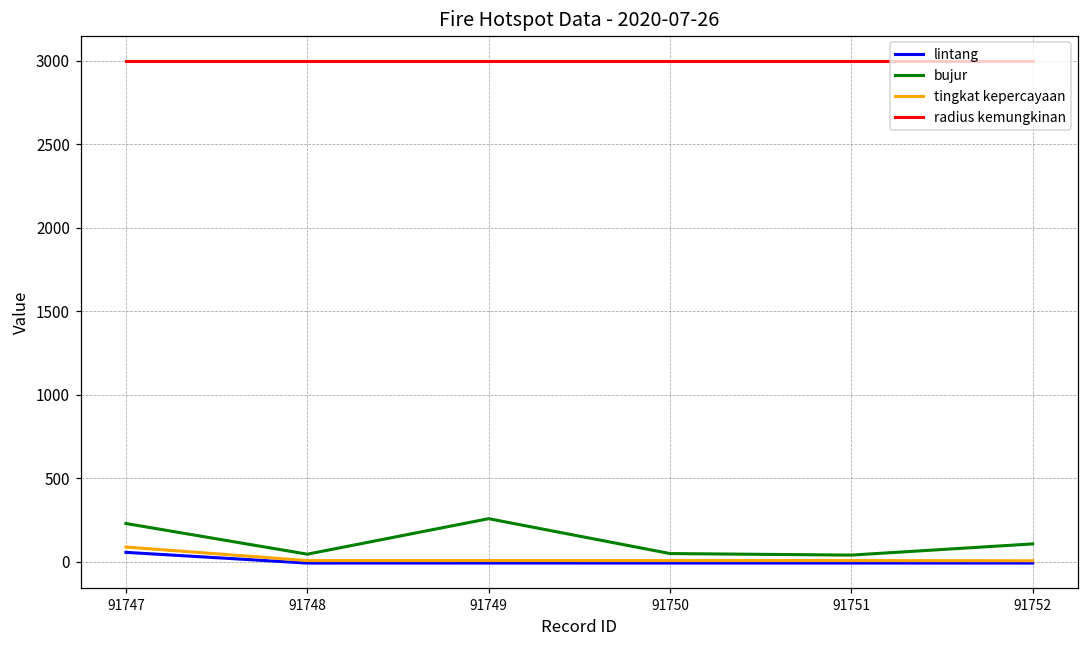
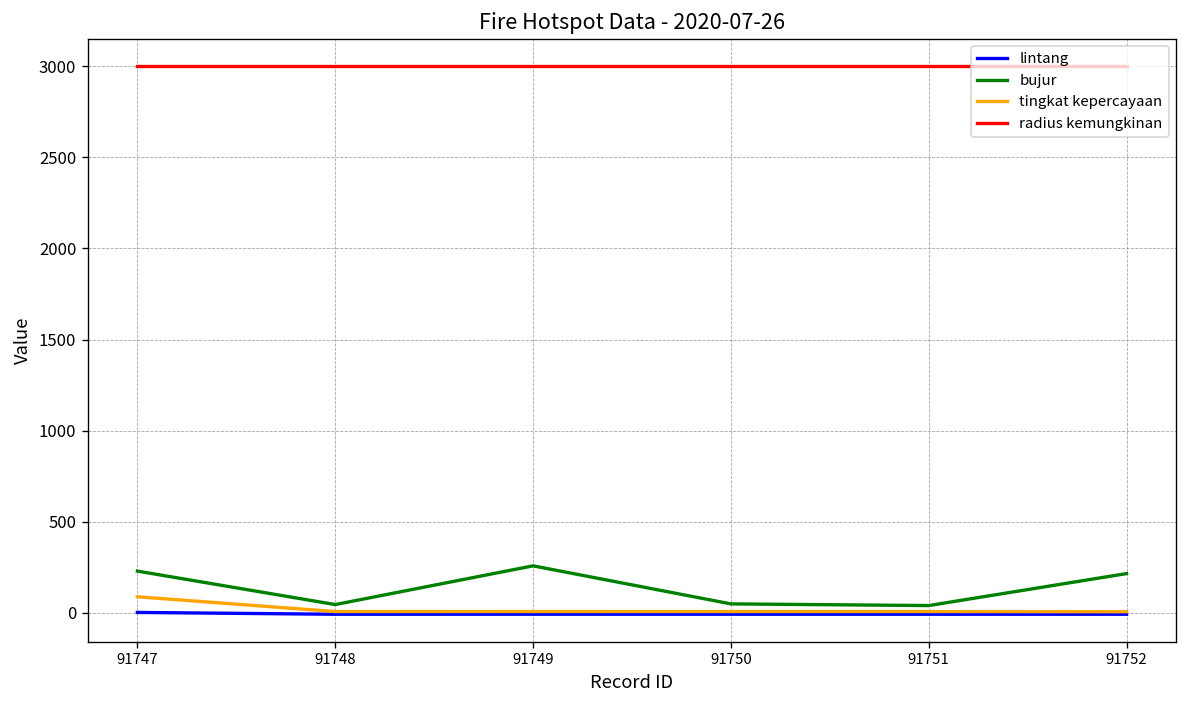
  {
    "lintang": {
-     "91747": 60
+     "91747": 0
    },
    "bujur": {
      "91747": 230,
      "91748": 50,
      "91749": 260,
      "91750": 50,
      "91751": 40,
-     "91752": 110
+     "91752": 220
    },
    "tingkat kepercayaan": {
      "91747": 90
    },
    "radius kemungkinan": {
      "91747": 3000,
      "91748": 3000,
      "91749": 3000,
      "91750": 3000,
      "91751": 3000
    }
  }
